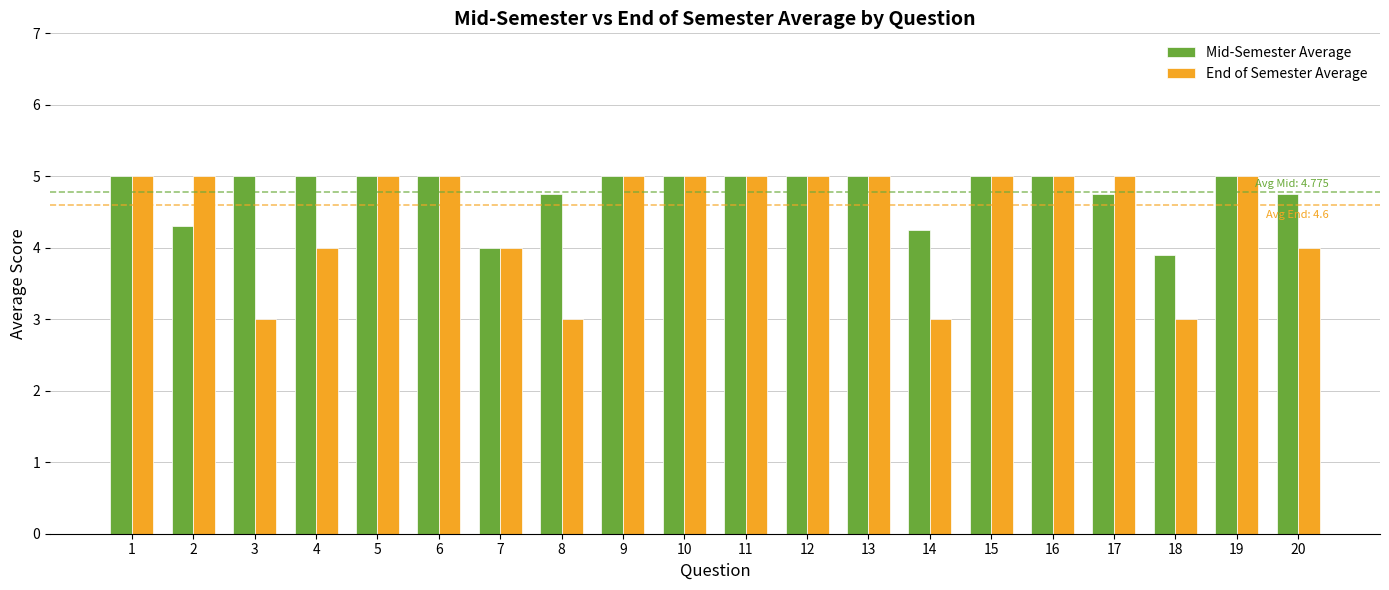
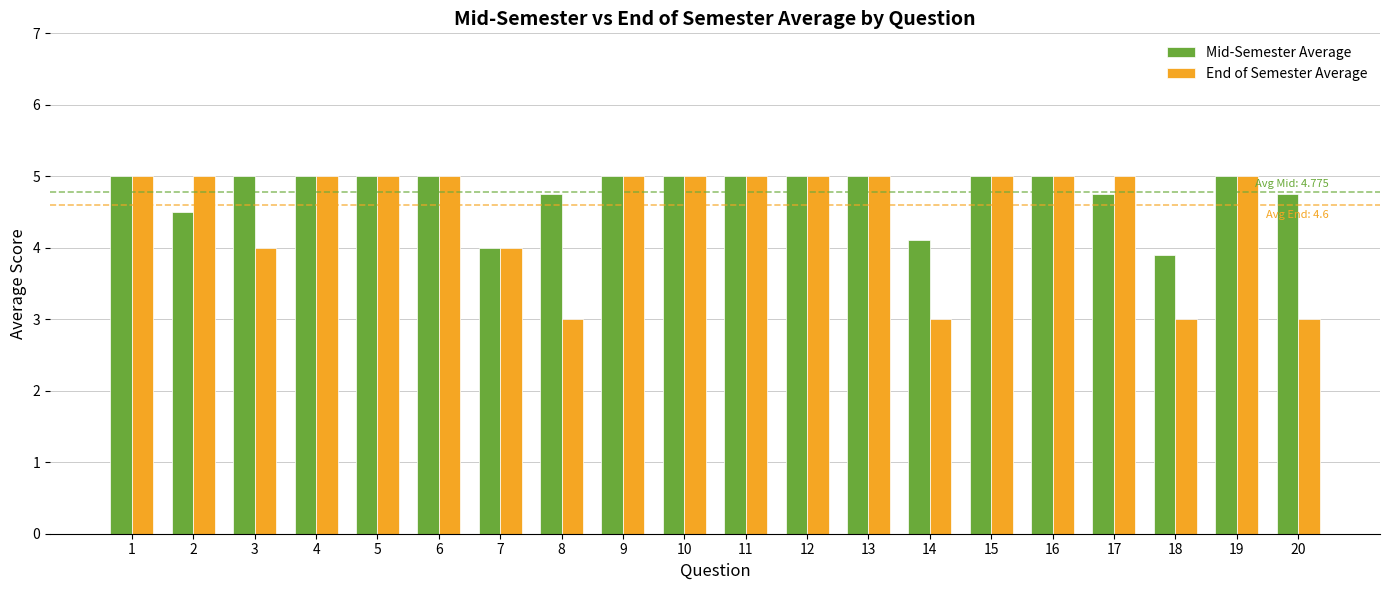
  {
    "Mid-Semester Average": {
      "1": 5.0,
-     "2": 4.3,
+     "2": 4.5,
      "3": 5.0,
      "4": 5.0,
      "5": 5.0,
      "6": 5.0,
      "7": 4.0,
      "8": 4.8,
      "9": 5.0,
      "10": 5.0,
      "11": 5.0,
      "12": 5.0,
      "13": 5.0,
-     "14": 4.3,
+     "14": 4.1,
      "15": 5.0,
      "16": 5.0,
      "17": 4.8,
      "18": 3.9,
      "19": 5.0
    },
    "End of Semester Average": {
      "1": 5,
      "2": 5,
-     "3": 3,
-     "4": 4,
+     "3": 4,
+     "4": 5,
      "5": 5,
      "6": 5,
      "7": 4,
      "8": 3,
      "9": 5,
      "10": 5,
      "11": 5,
      "12": 5,
      "13": 5,
      "14": 3,
      "15": 5,
      "16": 5,
      "17": 5,
      "18": 3,
      "19": 5,
-     "20": 4
+     "20": 3
    }
  }
